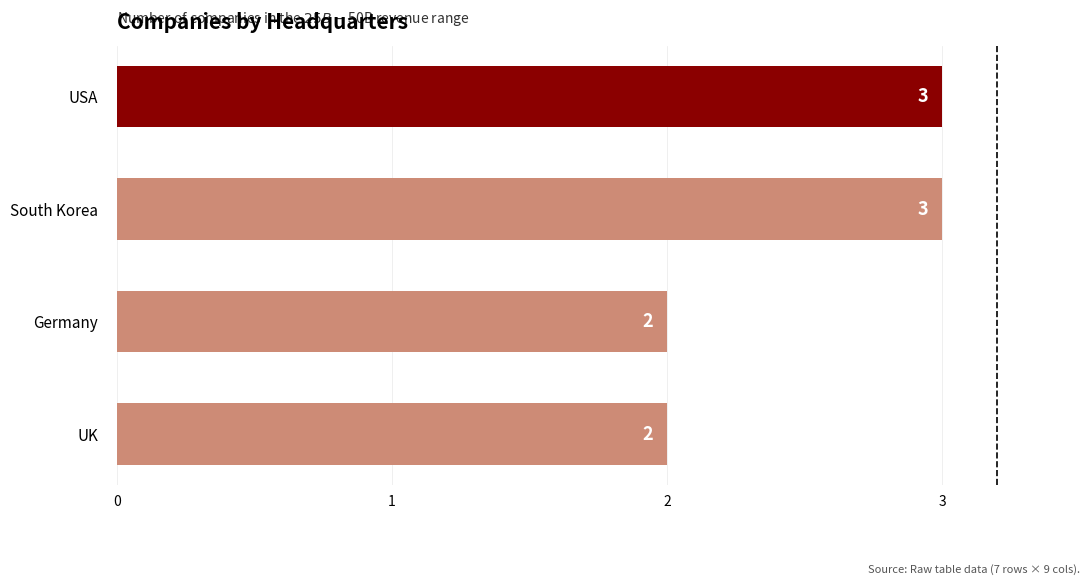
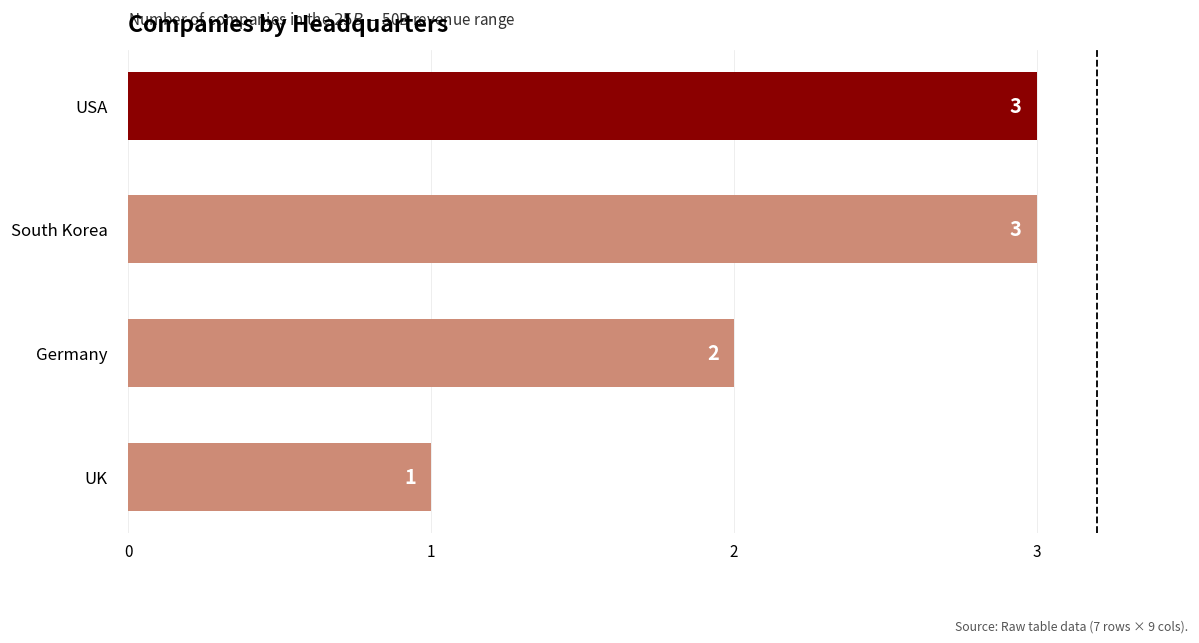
  {
    "USA": 3,
    "South Korea": 3,
    "Germany": 2,
-   "UK": 2
+   "UK": 1
  }
